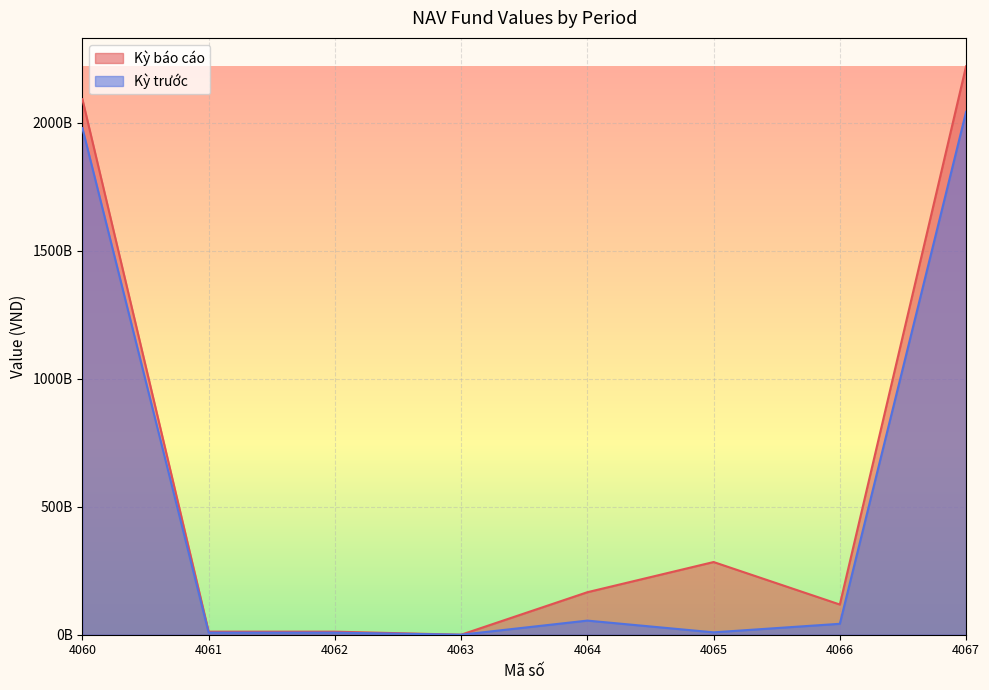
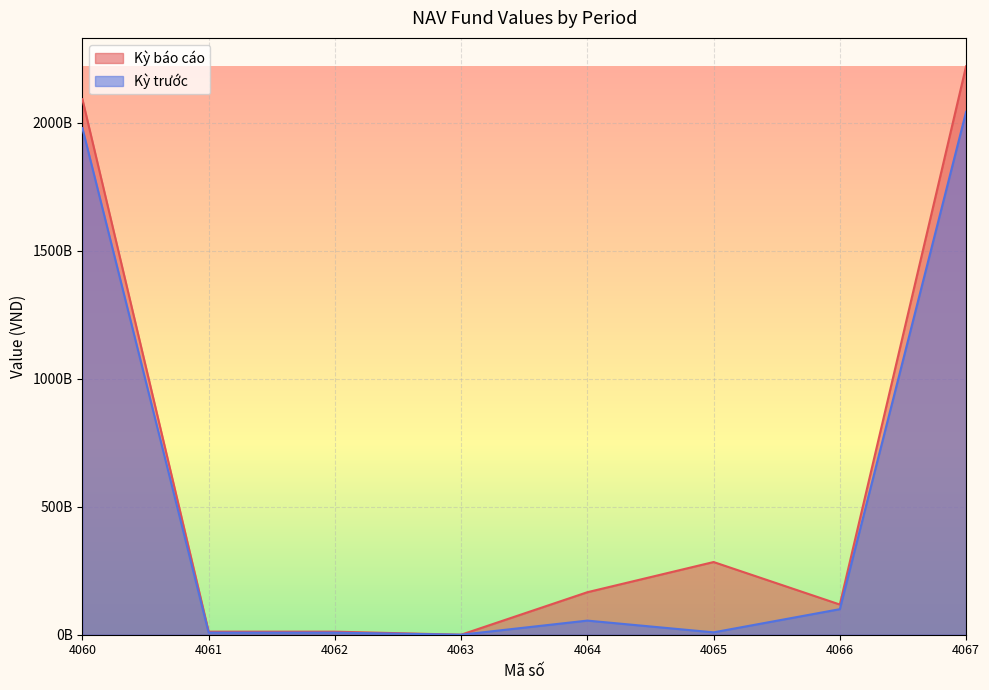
  {
    "Kỳ báo cáo": {
      "4060": 2090000000000,
      "4064": 170000000000,
      "4065": 280000000000,
      "4066": 120000000000,
      "4067": 2220000000000
    },
    "Kỳ trước": {
      "4060": 1980000000000,
      "4064": 60000000000,
      "4065": 10000000000,
-     "4066": 40000000000,
+     "4066": 100000000000,
      "4067": 2040000000000
    }
  }
